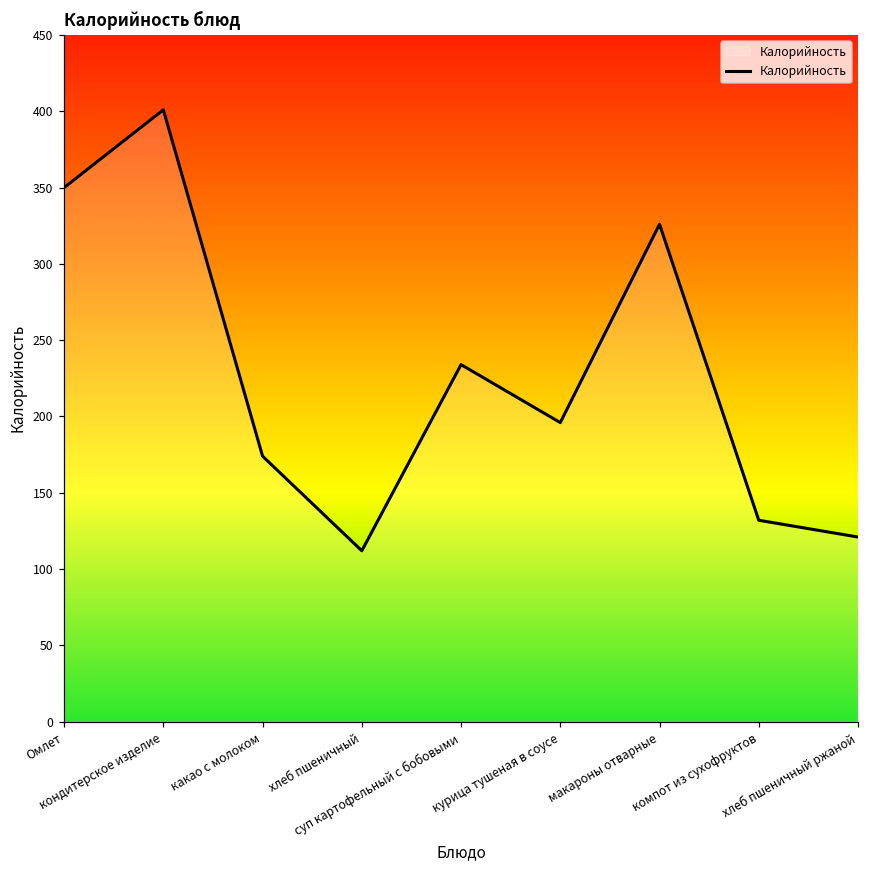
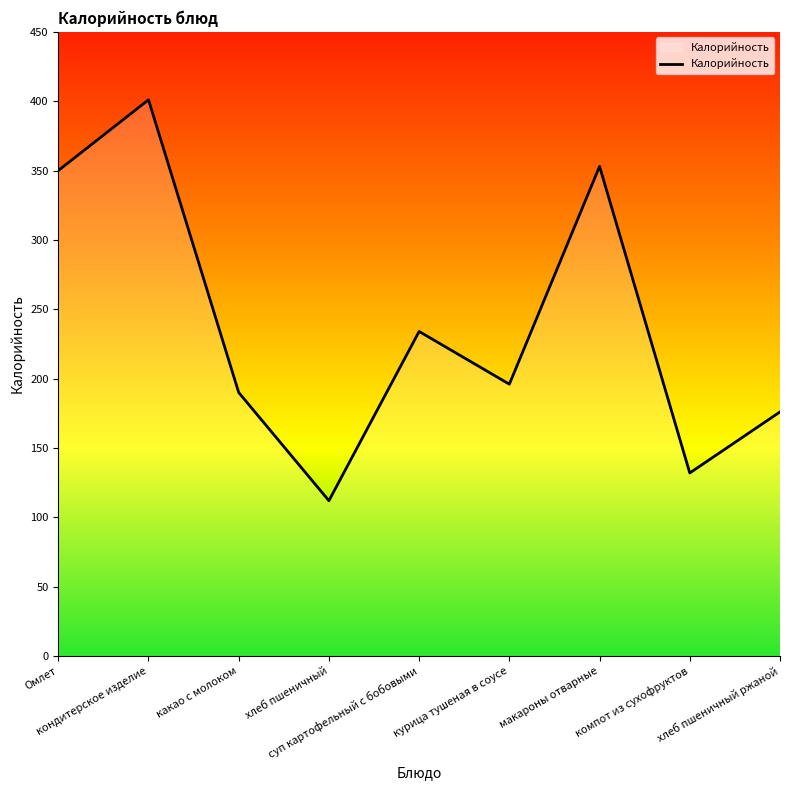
  {
    "Омлет": 350,
    "кондитерское изделие": 401,
-   "какао с молоком": 174,
+   "какао с молоком": 190,
    "хлеб пшеничный": 112,
    "суп картофельный с бобовыми": 234,
    "курица тушеная в соусе": 196,
-   "макароны отварные": 326,
+   "макароны отварные": 353,
    "компот из сухофруктов": 132,
-   "хлеб пшеничный ржаной": 121
+   "хлеб пшеничный ржаной": 176
  }
